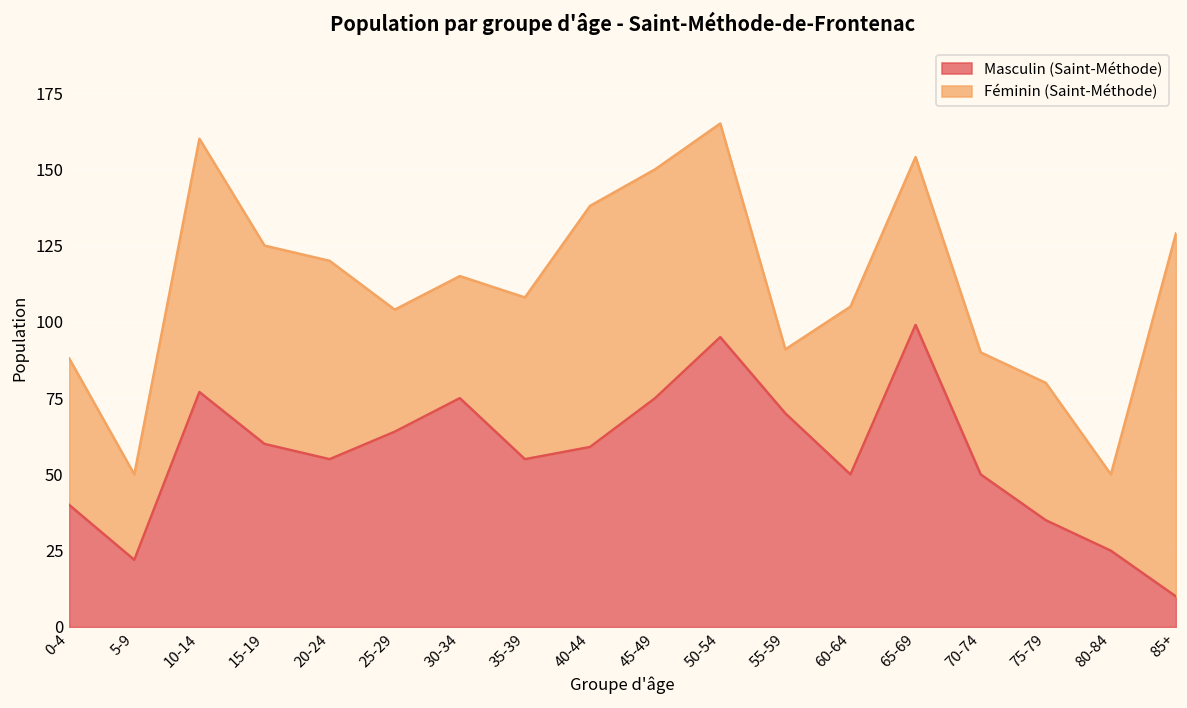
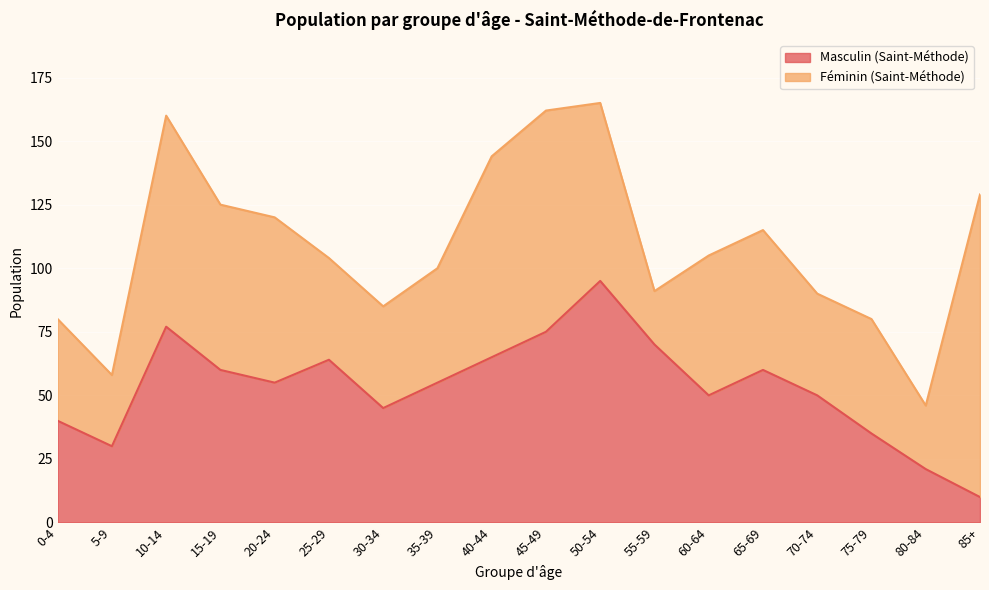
  {
    "Masculin (Saint-Méthode)": {
      "0-4": 40,
-     "5-9": 22,
+     "5-9": 30,
      "10-14": 77,
      "15-19": 60,
      "20-24": 55,
      "25-29": 64,
-     "30-34": 75,
+     "30-34": 45,
      "35-39": 55,
-     "40-44": 59,
+     "40-44": 65,
      "45-49": 75,
      "50-54": 95,
      "55-59": 70,
      "60-64": 50,
-     "65-69": 99,
+     "65-69": 60,
      "70-74": 50,
      "75-79": 35,
-     "80-84": 25,
+     "80-84": 21,
      "85+": 10
    },
    "Féminin (Saint-Méthode)": {
-     "0-4": 48,
+     "0-4": 40,
      "5-9": 28,
      "10-14": 83,
      "15-19": 65,
      "20-24": 65,
      "25-29": 40,
      "30-34": 40,
-     "35-39": 53,
+     "35-39": 45,
      "40-44": 79,
-     "45-49": 75,
+     "45-49": 87,
      "50-54": 70,
      "55-59": 21,
      "60-64": 55,
      "65-69": 55,
      "70-74": 40,
      "75-79": 45,
      "80-84": 25,
      "85+": 119
    }
  }
